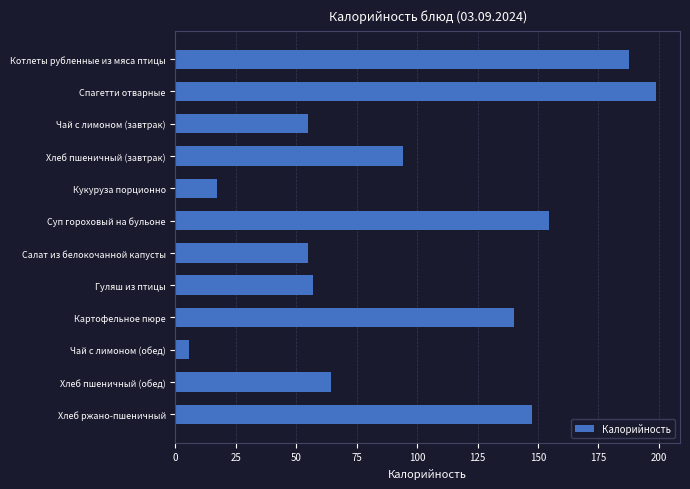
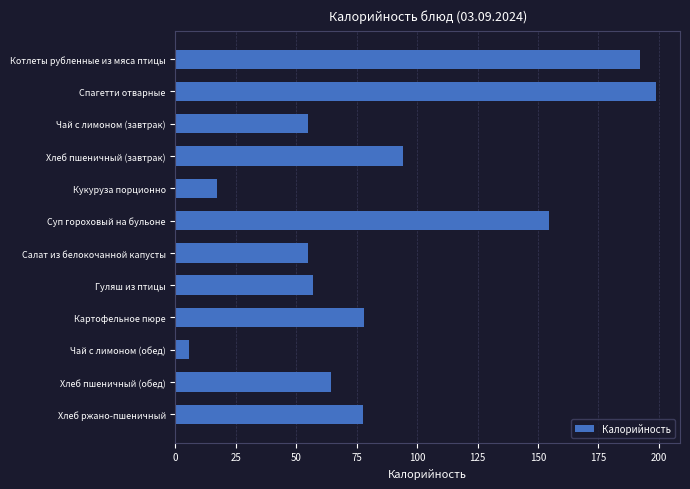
  {
-   "Котлеты рубленные из мяса птицы": 188,
+   "Котлеты рубленные из мяса птицы": 192,
    "Спагетти отварные": 199,
    "Чай с лимоном (завтрак)": 55,
    "Хлеб пшеничный (завтрак)": 94,
    "Кукуруза порционно": 17,
    "Суп гороховый на бульоне": 155,
    "Салат из белокочанной капусты": 55,
    "Гуляш из птицы": 57,
-   "Картофельное пюре": 140,
+   "Картофельное пюре": 78,
    "Чай с лимоном (обед)": 6,
    "Хлеб пшеничный (обед)": 65,
-   "Хлеб ржано-пшеничный": 148
+   "Хлеб ржано-пшеничный": 78
  }
